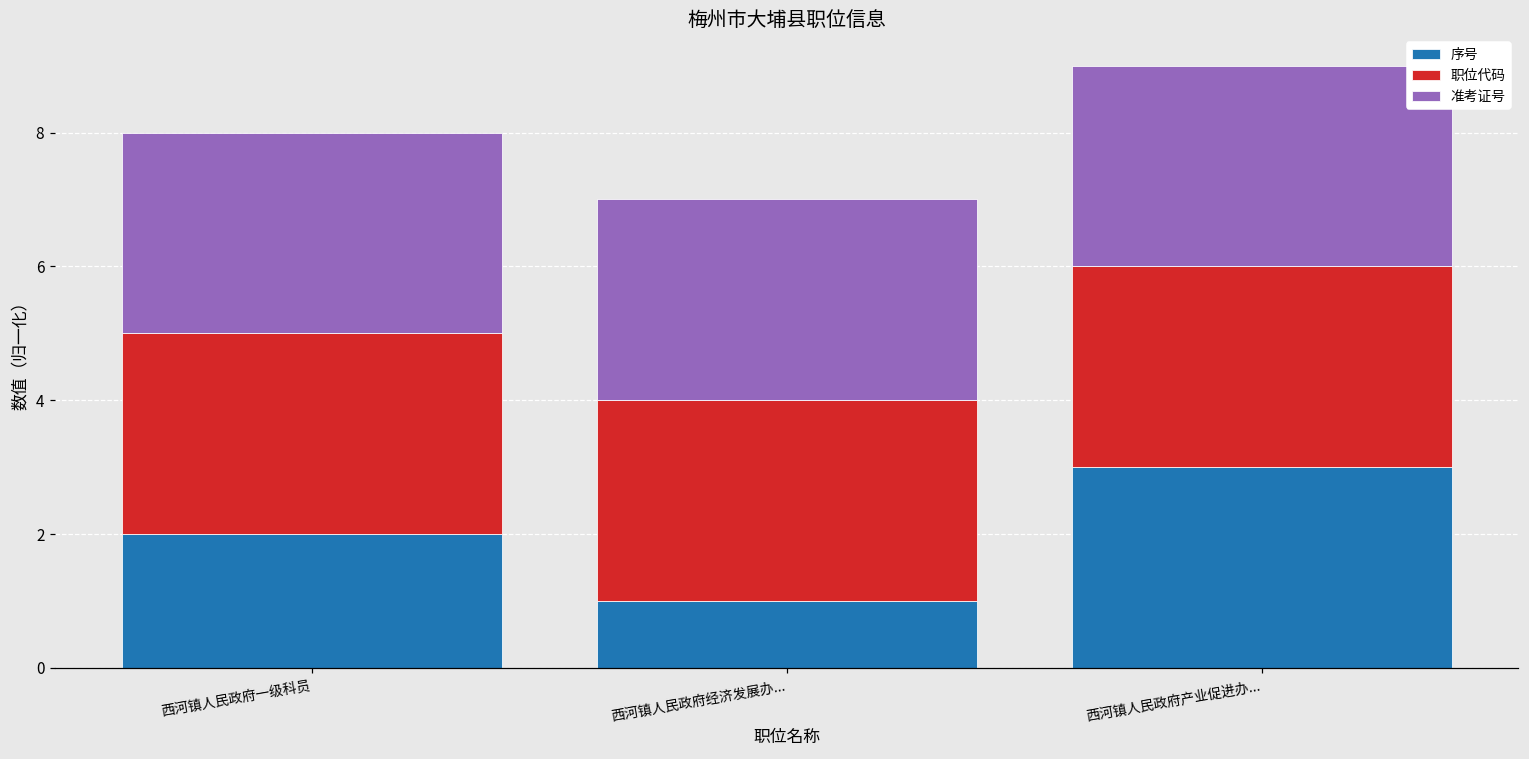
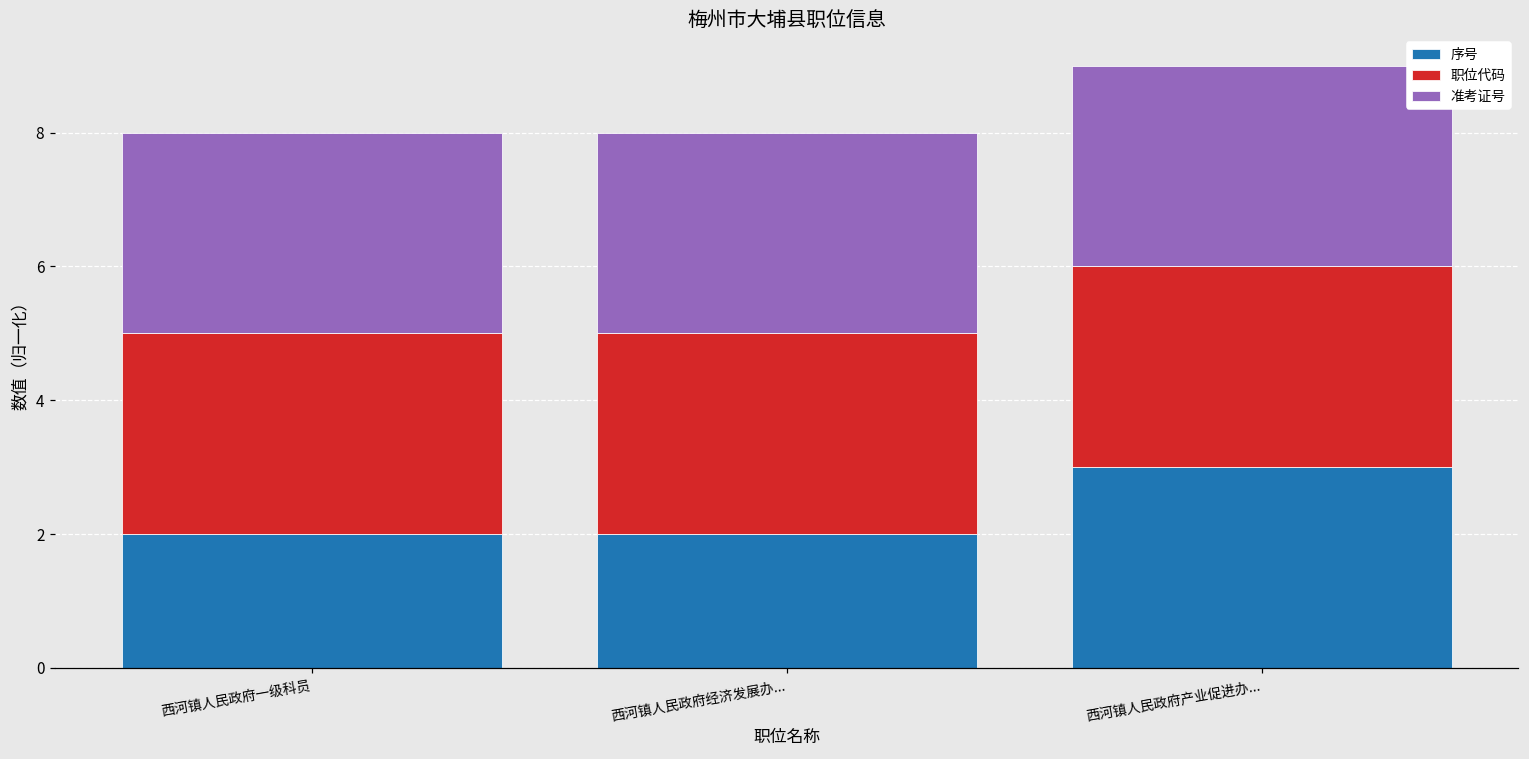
  {
    "序号": {
      "西河镇人民政府一级科员": 2,
-     "西河镇人民政府经济发展办...": 1,
+     "西河镇人民政府经济发展办...": 2,
      "西河镇人民政府产业促进办...": 3
    },
    "职位代码": {
      "西河镇人民政府一级科员": 3,
      "西河镇人民政府经济发展办...": 3,
      "西河镇人民政府产业促进办...": 3
    },
    "准考证号": {
      "西河镇人民政府一级科员": 3,
      "西河镇人民政府经济发展办...": 3,
      "西河镇人民政府产业促进办...": 3
    }
  }
